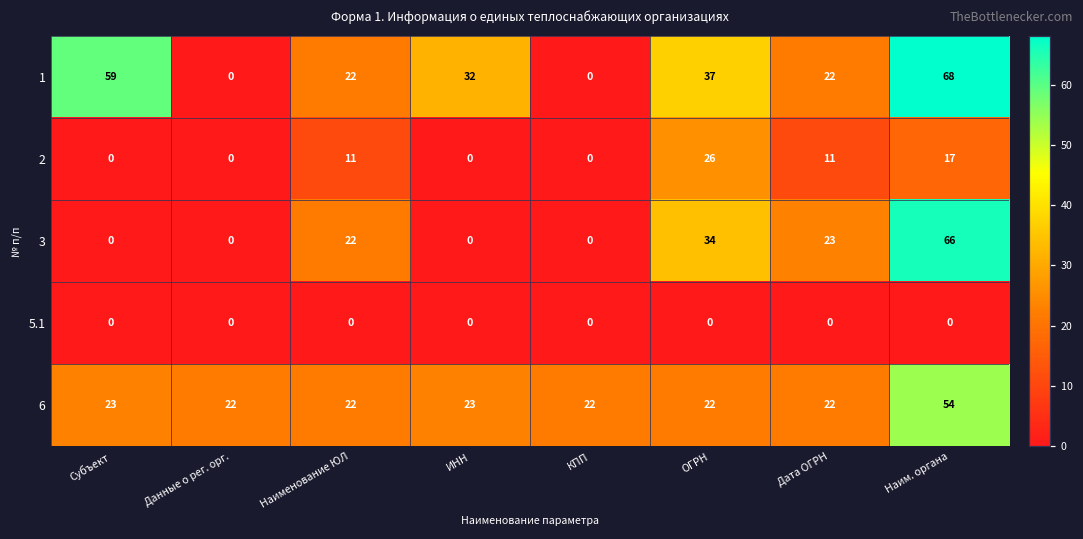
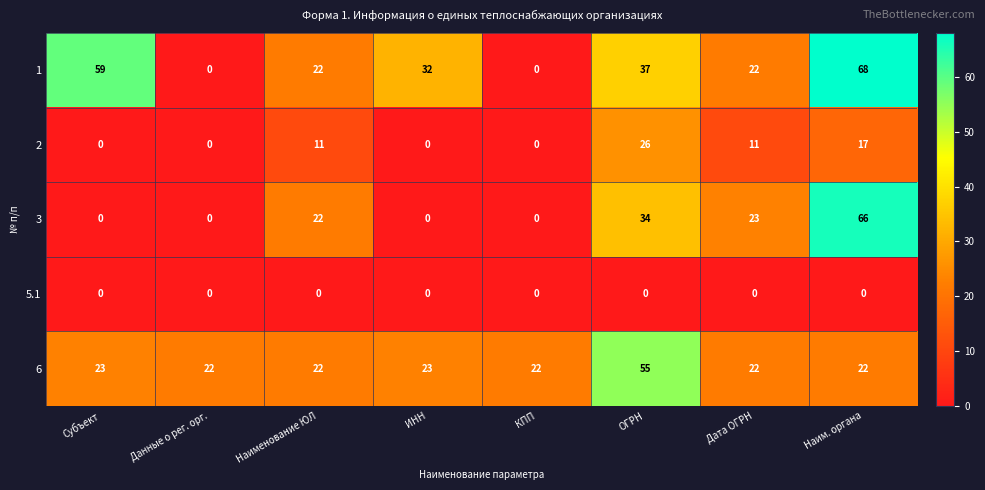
  {
    "1": {
      "Субъект": 59,
      "Данные о рег. орг.": 0,
      "Наименование ЮЛ": 22,
      "ИНН": 32,
      "КПП": 0,
      "ОГРН": 37,
      "Дата ОГРН": 22,
      "Наим. органа": 68
    },
    "2": {
      "Субъект": 0,
      "Данные о рег. орг.": 0,
      "Наименование ЮЛ": 11,
      "ИНН": 0,
      "КПП": 0,
      "ОГРН": 26,
      "Дата ОГРН": 11,
      "Наим. органа": 17
    },
    "3": {
      "Субъект": 0,
      "Данные о рег. орг.": 0,
      "Наименование ЮЛ": 22,
      "ИНН": 0,
      "КПП": 0,
      "ОГРН": 34,
      "Дата ОГРН": 23,
      "Наим. органа": 66
    },
    "5.1": {
      "Субъект": 0,
      "Данные о рег. орг.": 0,
      "Наименование ЮЛ": 0,
      "ИНН": 0,
      "КПП": 0,
      "ОГРН": 0,
      "Дата ОГРН": 0,
      "Наим. органа": 0
    },
    "6": {
      "Субъект": 23,
      "Данные о рег. орг.": 22,
      "Наименование ЮЛ": 22,
      "ИНН": 23,
      "КПП": 22,
-     "ОГРН": 22,
+     "ОГРН": 55,
      "Дата ОГРН": 22,
-     "Наим. органа": 54
+     "Наим. органа": 22
    }
  }
